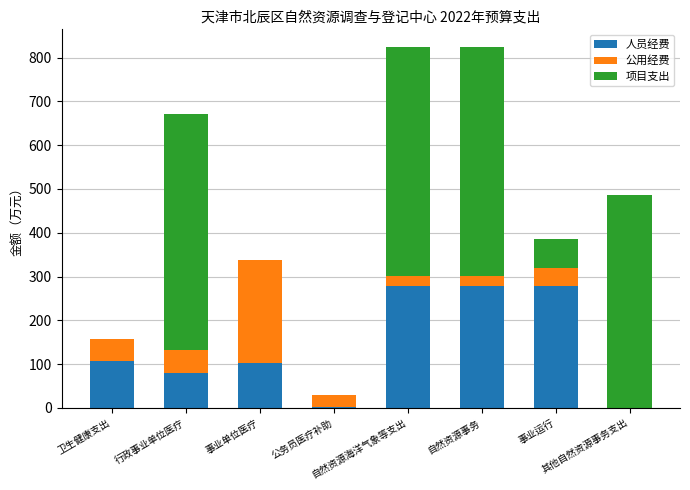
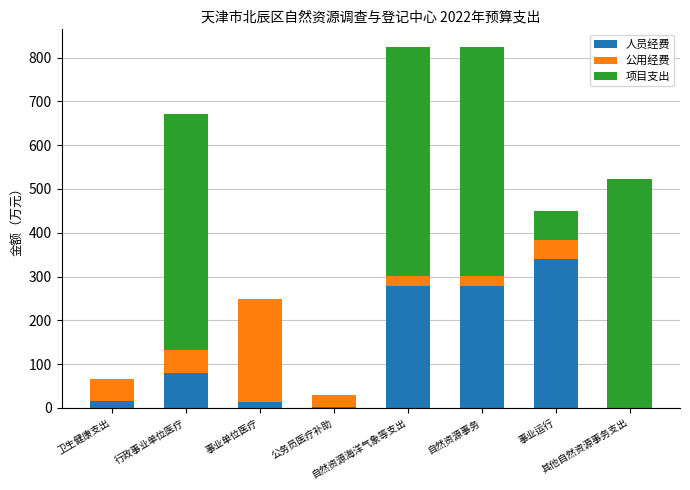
  {
    "人员经费": {
-     "卫生健康支出": 110,
+     "卫生健康支出": 20,
      "行政事业单位医疗": 80,
-     "事业单位医疗": 100,
+     "事业单位医疗": 10,
      "自然资源海洋气象等支出": 280,
      "自然资源事务": 280,
-     "事业运行": 280,
+     "事业运行": 340,
      "其他自然资源事务支出": 0
    },
    "公用经费": {
      "卫生健康支出": 50,
      "行政事业单位医疗": 50,
      "事业单位医疗": 240,
      "公务员医疗补助": 30,
      "自然资源海洋气象等支出": 20,
      "自然资源事务": 20,
      "事业运行": 40,
      "其他自然资源事务支出": 0
    },
    "项目支出": {
      "卫生健康支出": 0,
      "行政事业单位医疗": 540,
      "事业单位医疗": 0,
      "公务员医疗补助": 0,
      "自然资源海洋气象等支出": 520,
      "自然资源事务": 520,
      "事业运行": 70,
-     "其他自然资源事务支出": 490
+     "其他自然资源事务支出": 520
    }
  }
